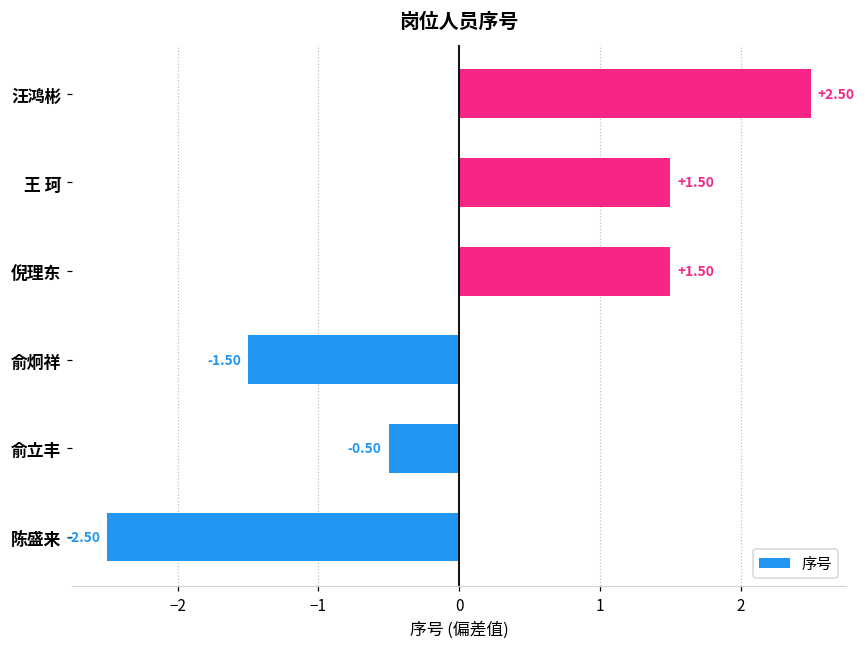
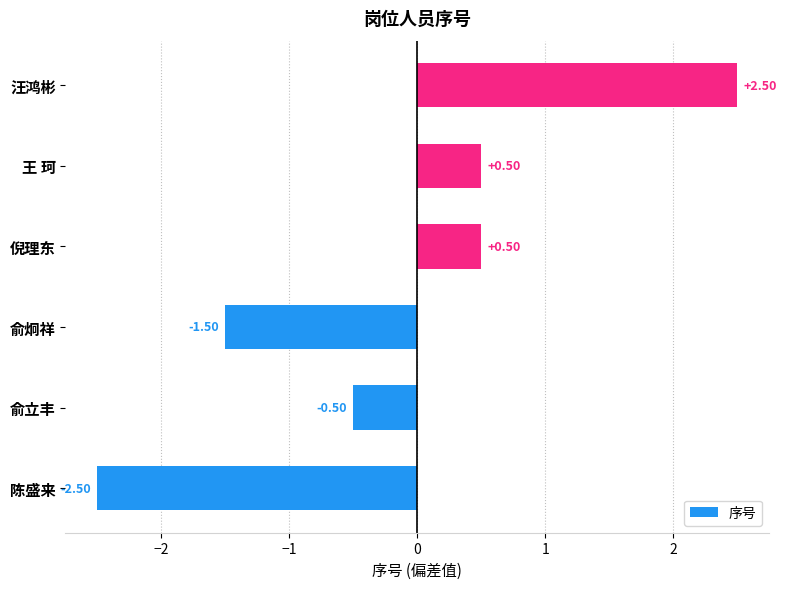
  {
    "汪鸿彬": "+2.50",
-   "王 珂": "+1.50",
-   "倪理东": "+1.50",
+   "王 珂": "+0.50",
+   "倪理东": "+0.50",
    "俞炯祥": "-1.50",
    "俞立丰": "-0.50",
    "陈盛来": "-2.50"
  }
